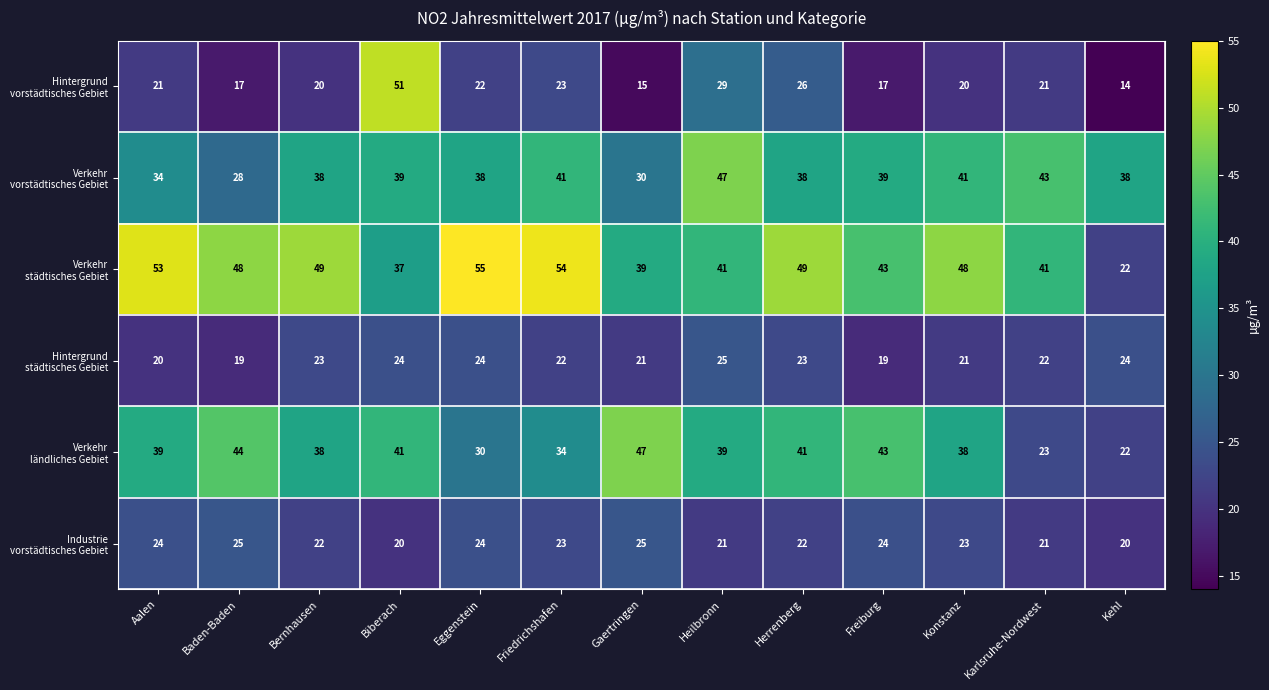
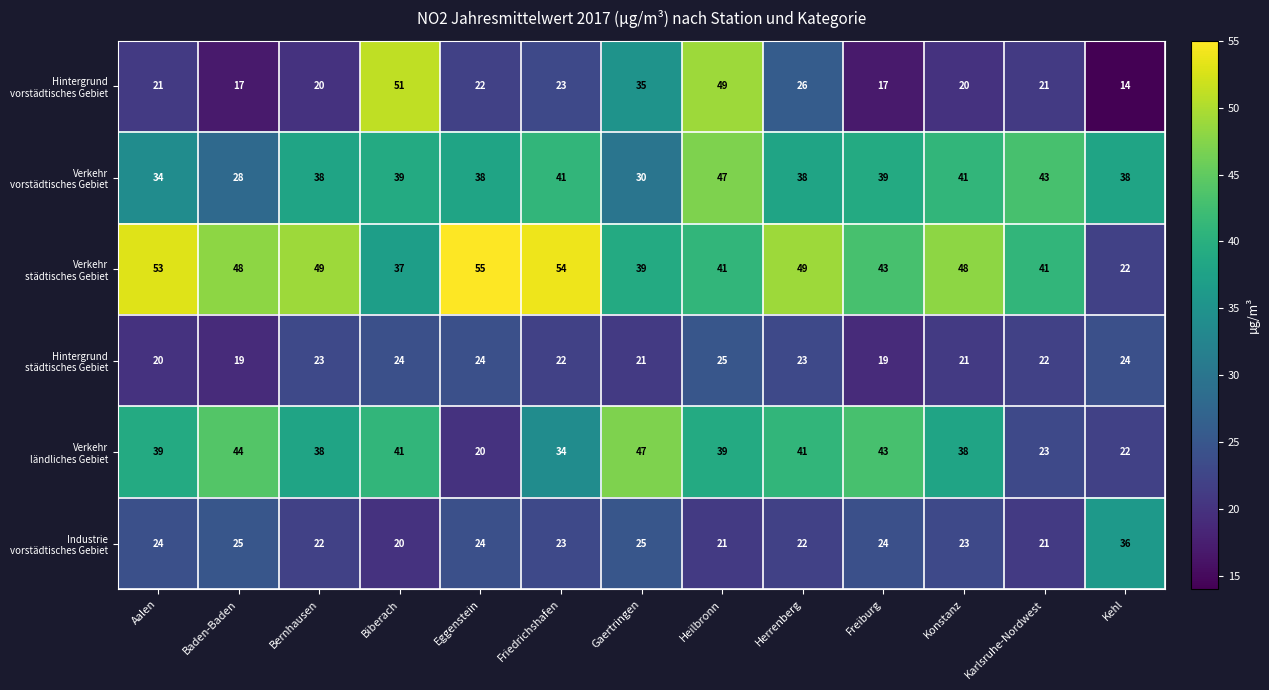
  {
    "Hintergrund vorstädtisches Gebiet": {
      "Aalen": 21,
      "Baden-Baden": 17,
      "Bernhausen": 20,
      "Biberach": 51,
      "Eggenstein": 22,
      "Friedrichshafen": 23,
-     "Gaertringen": 15,
-     "Heilbronn": 29,
+     "Gaertringen": 35,
+     "Heilbronn": 49,
      "Herrenberg": 26,
      "Freiburg": 17,
      "Konstanz": 20,
      "Karlsruhe-Nordwest": 21,
      "Kehl": 14
    },
    "Verkehr vorstädtisches Gebiet": {
      "Aalen": 34,
      "Baden-Baden": 28,
      "Bernhausen": 38,
      "Biberach": 39,
      "Eggenstein": 38,
      "Friedrichshafen": 41,
      "Gaertringen": 30,
      "Heilbronn": 47,
      "Herrenberg": 38,
      "Freiburg": 39,
      "Konstanz": 41,
      "Karlsruhe-Nordwest": 43,
      "Kehl": 38
    },
    "Verkehr städtisches Gebiet": {
      "Aalen": 53,
      "Baden-Baden": 48,
      "Bernhausen": 49,
      "Biberach": 37,
      "Eggenstein": 55,
      "Friedrichshafen": 54,
      "Gaertringen": 39,
      "Heilbronn": 41,
      "Herrenberg": 49,
      "Freiburg": 43,
      "Konstanz": 48,
      "Karlsruhe-Nordwest": 41,
      "Kehl": 22
    },
    "Hintergrund städtisches Gebiet": {
      "Aalen": 20,
      "Baden-Baden": 19,
      "Bernhausen": 23,
      "Biberach": 24,
      "Eggenstein": 24,
      "Friedrichshafen": 22,
      "Gaertringen": 21,
      "Heilbronn": 25,
      "Herrenberg": 23,
      "Freiburg": 19,
      "Konstanz": 21,
      "Karlsruhe-Nordwest": 22,
      "Kehl": 24
    },
    "Verkehr ländliches Gebiet": {
      "Aalen": 39,
      "Baden-Baden": 44,
      "Bernhausen": 38,
      "Biberach": 41,
-     "Eggenstein": 30,
+     "Eggenstein": 20,
      "Friedrichshafen": 34,
      "Gaertringen": 47,
      "Heilbronn": 39,
      "Herrenberg": 41,
      "Freiburg": 43,
      "Konstanz": 38,
      "Karlsruhe-Nordwest": 23,
      "Kehl": 22
    },
    "Industrie vorstädtisches Gebiet": {
      "Aalen": 24,
      "Baden-Baden": 25,
      "Bernhausen": 22,
      "Biberach": 20,
      "Eggenstein": 24,
      "Friedrichshafen": 23,
      "Gaertringen": 25,
      "Heilbronn": 21,
      "Herrenberg": 22,
      "Freiburg": 24,
      "Konstanz": 23,
      "Karlsruhe-Nordwest": 21,
-     "Kehl": 20
+     "Kehl": 36
    }
  }
